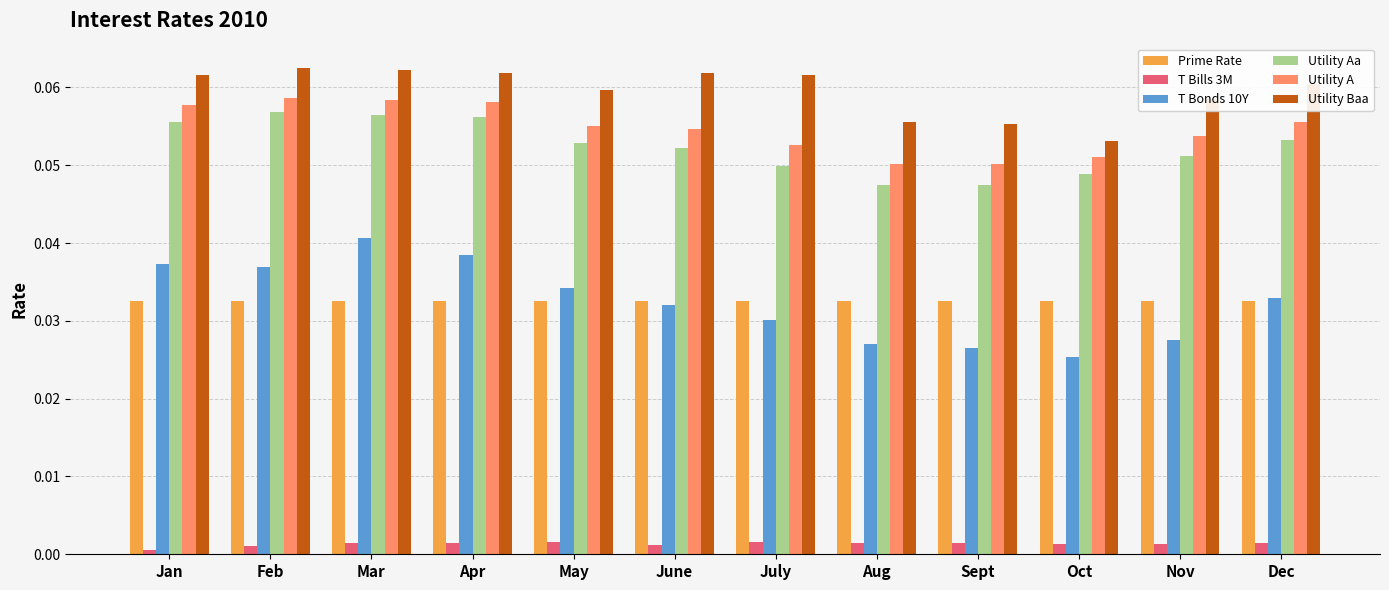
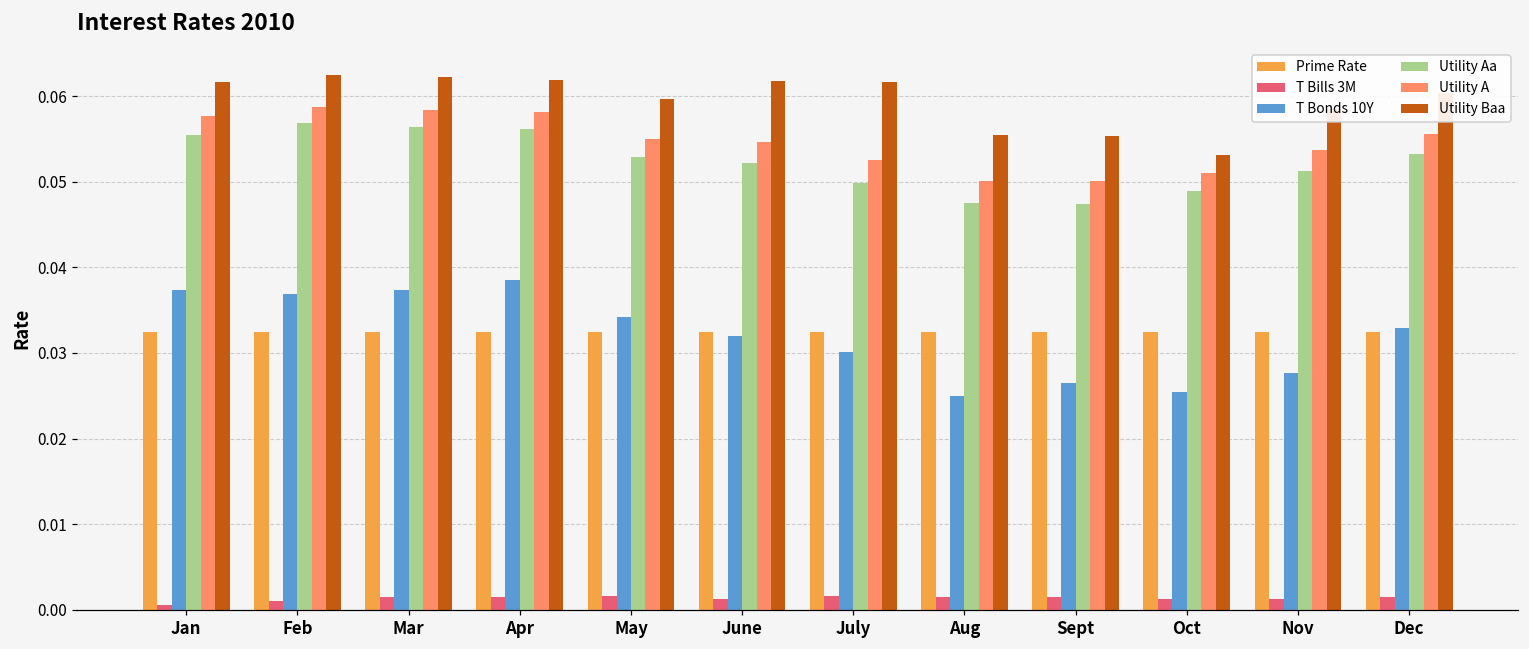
  {
    "T Bonds 10Y": {
      "Jan": 0.037,
      "Feb": 0.037,
-     "Mar": 0.041,
+     "Mar": 0.037,
      "Apr": 0.039,
      "May": 0.034,
      "June": 0.032,
      "July": 0.030,
-     "Aug": 0.027,
+     "Aug": 0.025,
      "Sept": 0.027,
      "Oct": 0.025,
      "Nov": 0.028,
      "Dec": 0.033
    },
    "Utility Aa": {
      "Jan": 0.056,
      "Feb": 0.057,
      "Mar": 0.056,
      "Apr": 0.056,
      "May": 0.053,
      "June": 0.052,
      "July": 0.050,
      "Aug": 0.048,
      "Sept": 0.047,
      "Oct": 0.049,
      "Nov": 0.051,
      "Dec": 0.053
    },
    "Utility Baa": {
      "Jan": 0.062,
      "Feb": 0.063,
      "Mar": 0.062,
      "Apr": 0.062,
      "May": 0.060,
      "June": 0.062,
      "July": 0.062,
      "Aug": 0.056,
      "Sept": 0.055,
      "Oct": 0.053
    }
  }
